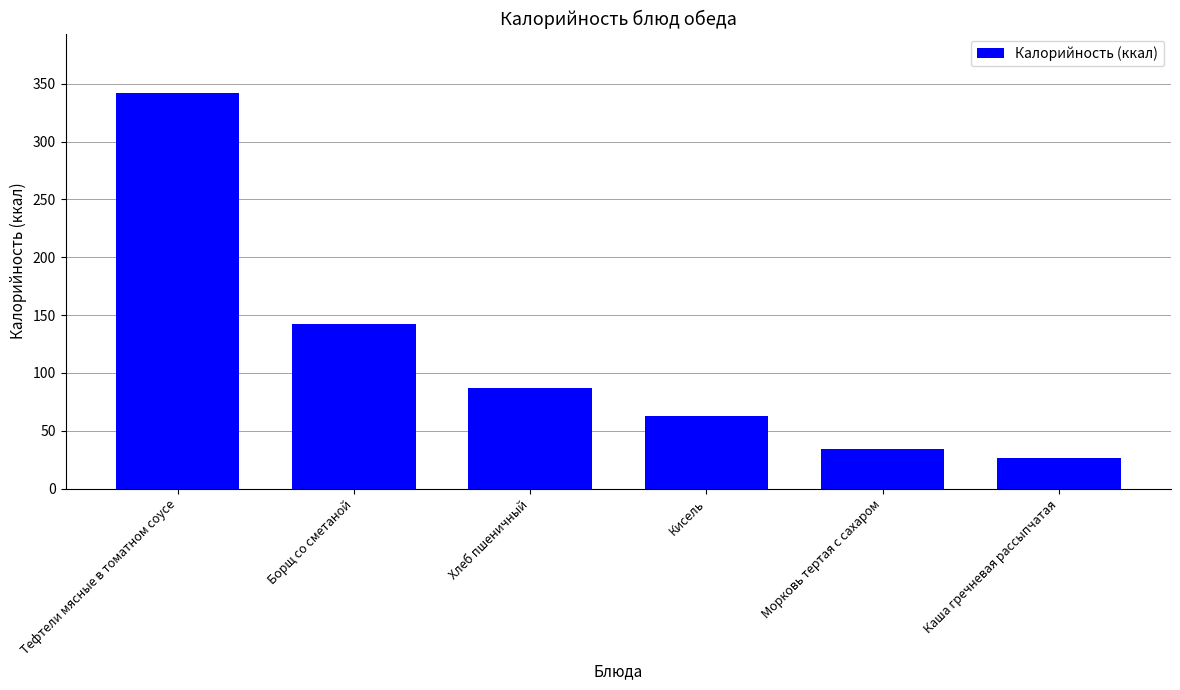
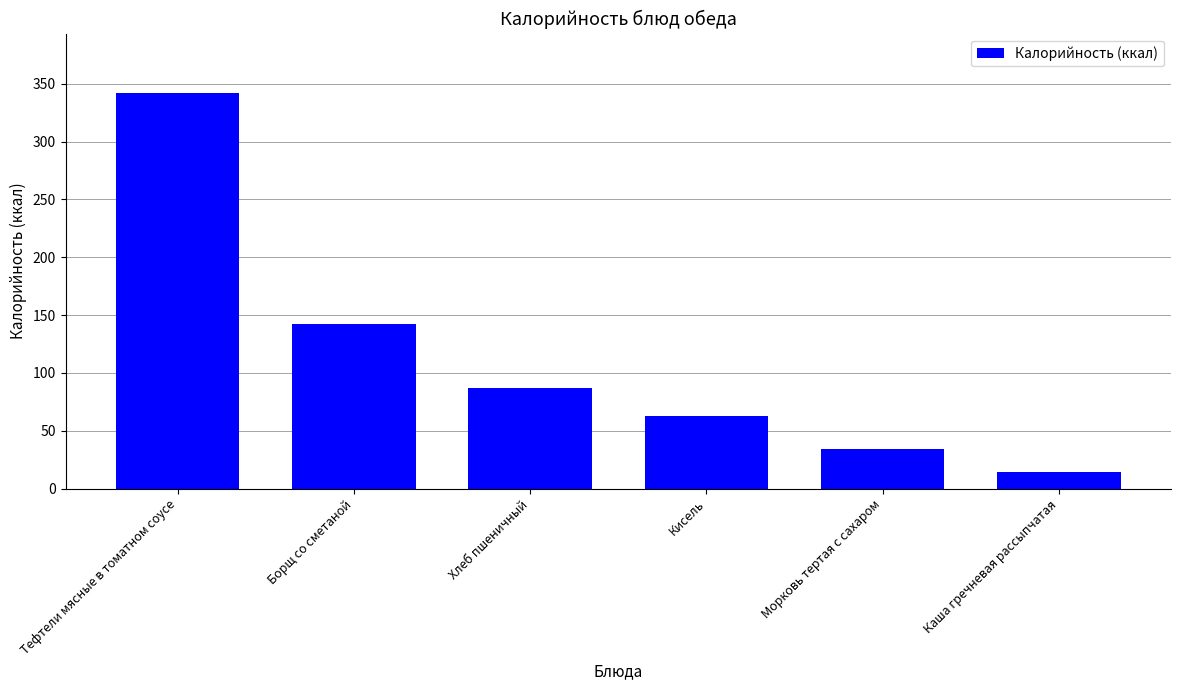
  {
    "Тефтели мясные в томатном соусе": 342,
    "Борщ со сметаной": 143,
    "Хлеб пшеничный": 87,
    "Кисель": 63,
    "Морковь тертая с сахаром": 34,
-   "Каша гречневая рассыпчатая": 27
+   "Каша гречневая рассыпчатая": 14
  }
